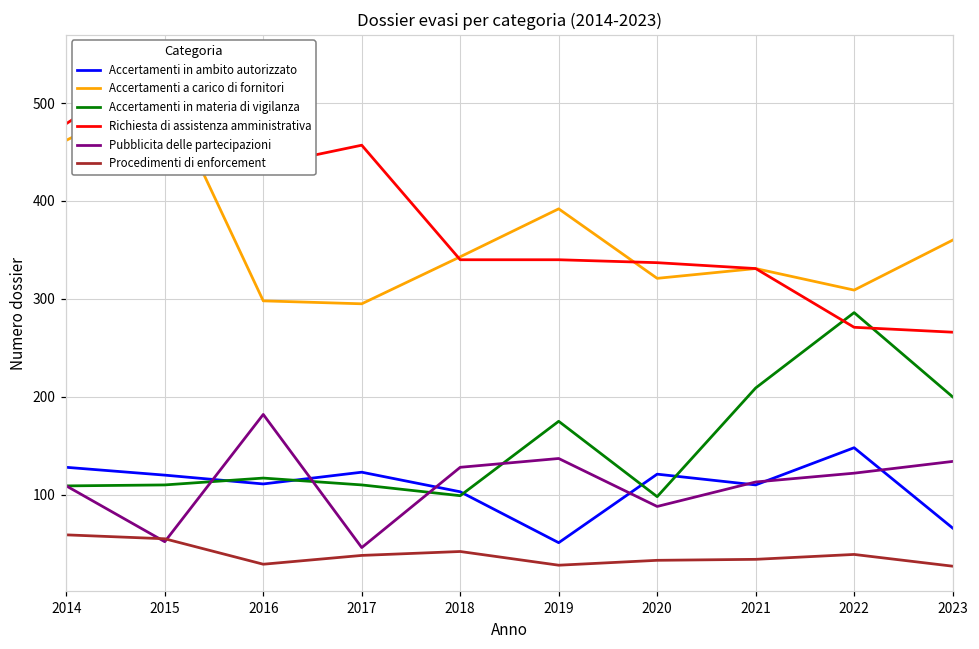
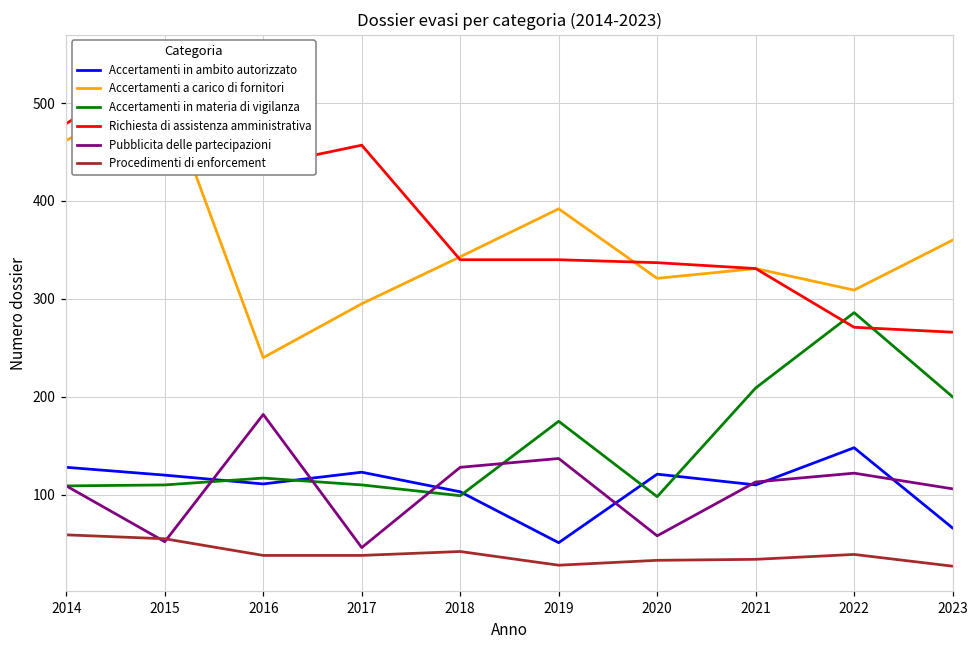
  {
    "Accertamenti in ambito autorizzato": {
      "2014": 130,
      "2015": 120,
      "2016": 110,
      "2017": 120,
      "2018": 100,
      "2019": 50,
      "2020": 120,
      "2021": 110,
      "2022": 150,
      "2023": 70
    },
    "Accertamenti a carico di fornitori": {
      "2014": 460,
-     "2016": 300,
+     "2016": 240,
      "2017": 300,
      "2018": 340,
      "2019": 390,
      "2020": 320,
      "2022": 310,
      "2023": 360
    },
    "Accertamenti in materia di vigilanza": {
      "2015": 110,
      "2016": 120,
      "2017": 110,
      "2018": 100,
      "2019": 180,
      "2020": 100,
      "2021": 210,
      "2022": 290,
      "2023": 200
    },
    "Richiesta di assistenza amministrativa": {
      "2014": 480,
      "2016": 440,
      "2017": 460,
      "2018": 340,
      "2019": 340,
      "2020": 340,
      "2022": 270,
      "2023": 270
    },
    "Pubblicita delle partecipazioni": {
      "2015": 50,
      "2016": 180,
      "2017": 50,
      "2018": 130,
      "2019": 140,
-     "2020": 90,
+     "2020": 60,
      "2021": 110,
      "2022": 120,
-     "2023": 130
+     "2023": 110
    },
    "Procedimenti di enforcement": {
      "2014": 60,
      "2015": 60,
-     "2016": 30,
+     "2016": 40,
      "2017": 40,
      "2018": 40,
      "2019": 30,
      "2020": 30,
      "2021": 30,
      "2022": 40,
      "2023": 30
    }
  }
